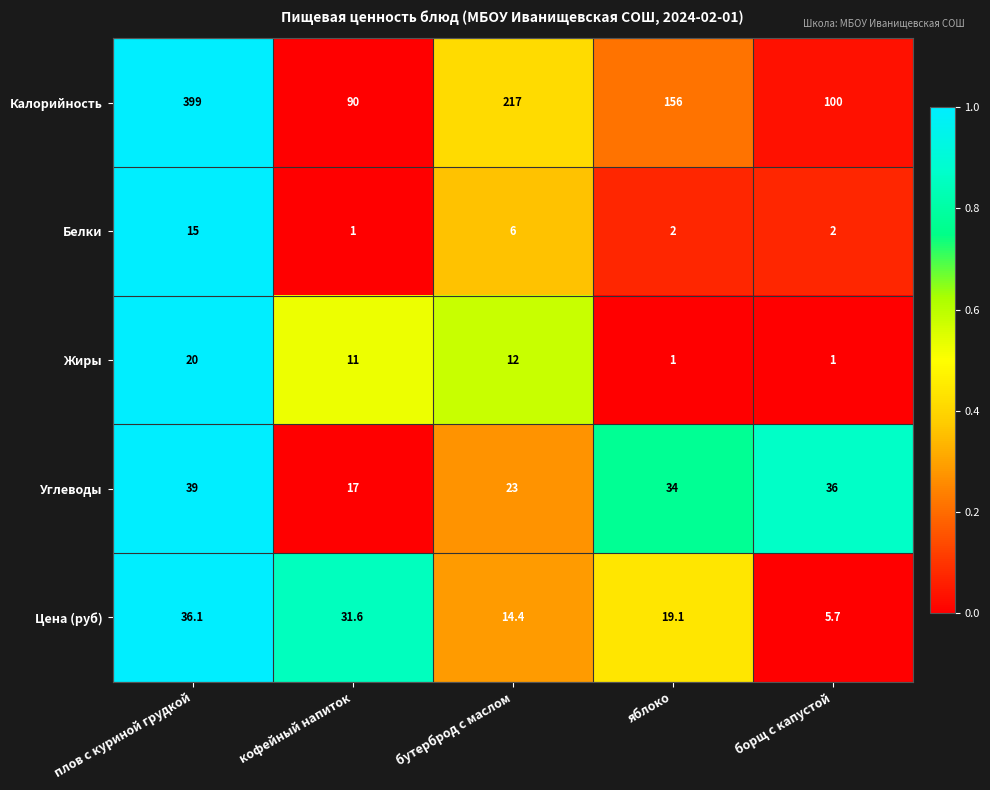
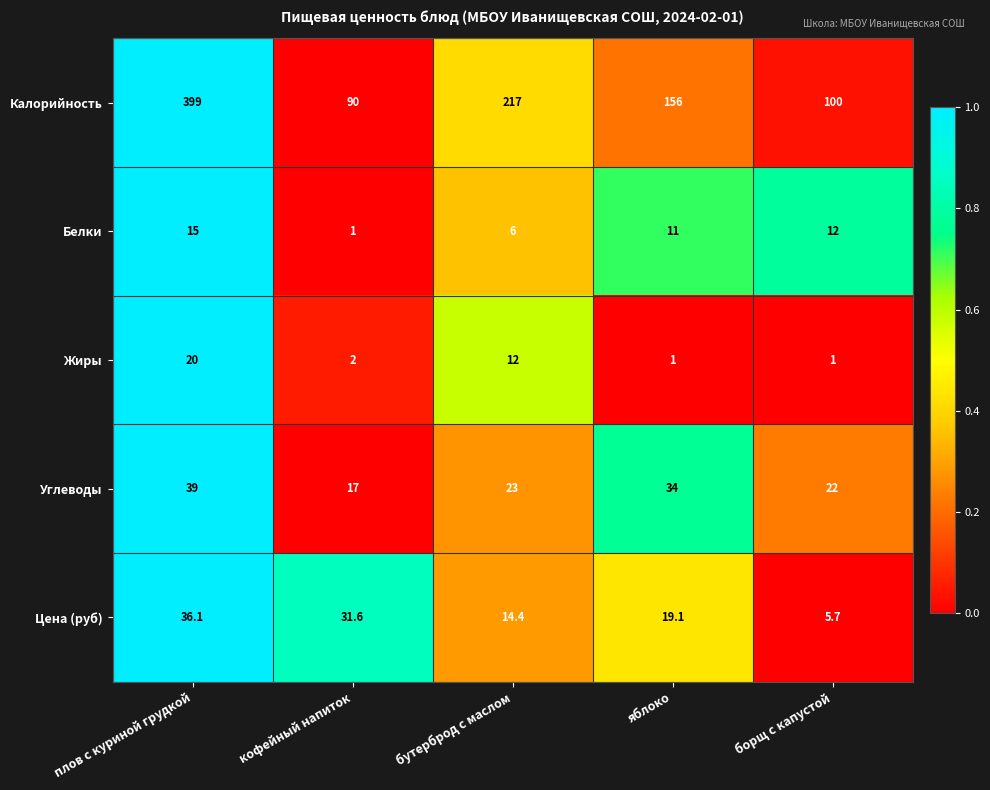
  {
    "Калорийность": {
      "плов с куриной грудкой": 399,
      "кофейный напиток": 90,
      "бутерброд с маслом": 217,
      "яблоко": 156,
      "борщ с капустой": 100
    },
    "Белки": {
      "плов с куриной грудкой": 15,
      "кофейный напиток": 1,
      "бутерброд с маслом": 6,
-     "яблоко": 2,
-     "борщ с капустой": 2
+     "яблоко": 11,
+     "борщ с капустой": 12
    },
    "Жиры": {
      "плов с куриной грудкой": 20,
-     "кофейный напиток": 11,
+     "кофейный напиток": 2,
      "бутерброд с маслом": 12,
      "яблоко": 1,
      "борщ с капустой": 1
    },
    "Углеводы": {
      "плов с куриной грудкой": 39,
      "кофейный напиток": 17,
      "бутерброд с маслом": 23,
      "яблоко": 34,
-     "борщ с капустой": 36
+     "борщ с капустой": 22
    },
    "Цена (руб)": {
      "плов с куриной грудкой": 36.1,
      "кофейный напиток": 31.6,
      "бутерброд с маслом": 14.4,
      "яблоко": 19.1,
      "борщ с капустой": 5.7
    }
  }
